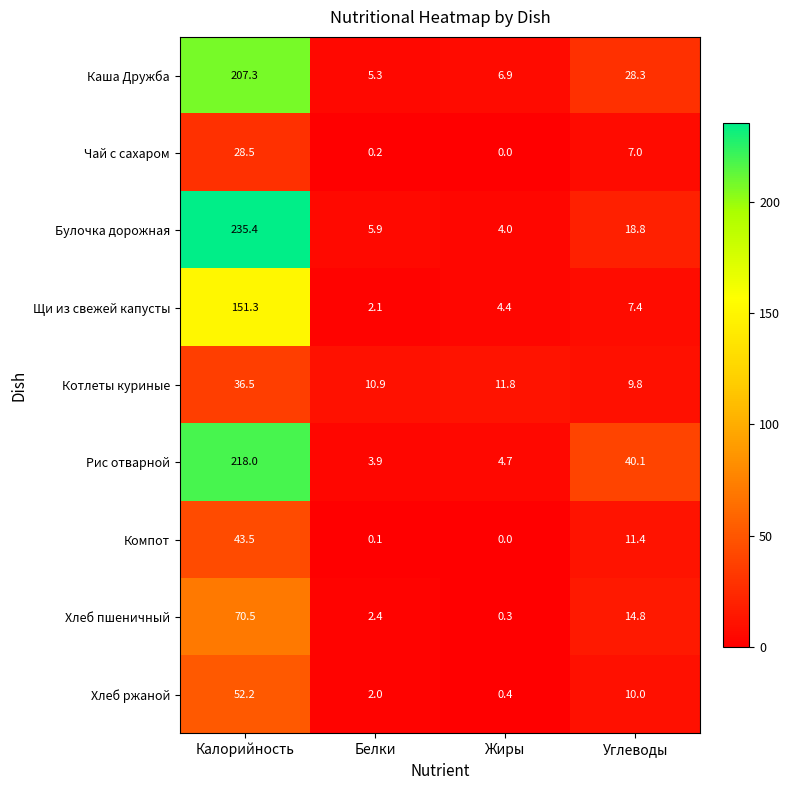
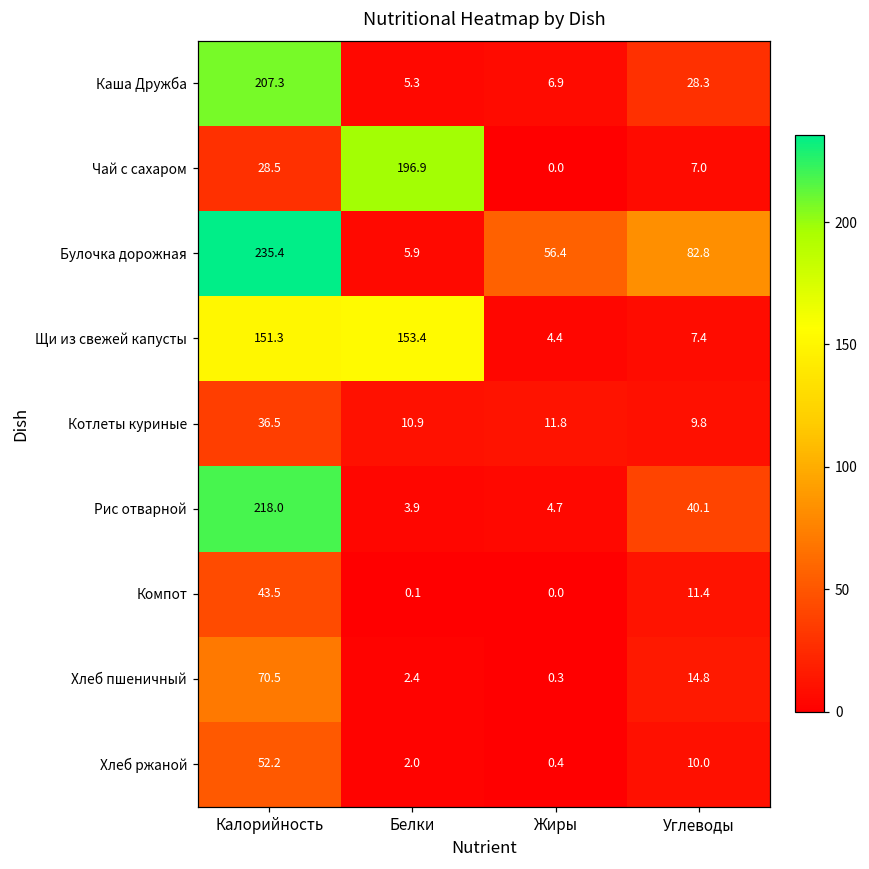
  {
    "Каша Дружба": {
      "Калорийность": 207.3,
      "Белки": 5.3,
      "Жиры": 6.9,
      "Углеводы": 28.3
    },
    "Чай с сахаром": {
      "Калорийность": 28.5,
-     "Белки": 0.2,
+     "Белки": 196.9,
      "Жиры": 0.0,
      "Углеводы": 7.0
    },
    "Булочка дорожная": {
      "Калорийность": 235.4,
      "Белки": 5.9,
-     "Жиры": 4.0,
-     "Углеводы": 18.8
+     "Жиры": 56.4,
+     "Углеводы": 82.8
    },
    "Щи из свежей капусты": {
      "Калорийность": 151.3,
-     "Белки": 2.1,
+     "Белки": 153.4,
      "Жиры": 4.4,
      "Углеводы": 7.4
    },
    "Котлеты куриные": {
      "Калорийность": 36.5,
      "Белки": 10.9,
      "Жиры": 11.8,
      "Углеводы": 9.8
    },
    "Рис отварной": {
      "Калорийность": 218.0,
      "Белки": 3.9,
      "Жиры": 4.7,
      "Углеводы": 40.1
    },
    "Компот": {
      "Калорийность": 43.5,
      "Белки": 0.1,
      "Жиры": 0.0,
      "Углеводы": 11.4
    },
    "Хлеб пшеничный": {
      "Калорийность": 70.5,
      "Белки": 2.4,
      "Жиры": 0.3,
      "Углеводы": 14.8
    },
    "Хлеб ржаной": {
      "Калорийность": 52.2,
      "Белки": 2.0,
      "Жиры": 0.4,
      "Углеводы": 10.0
    }
  }
